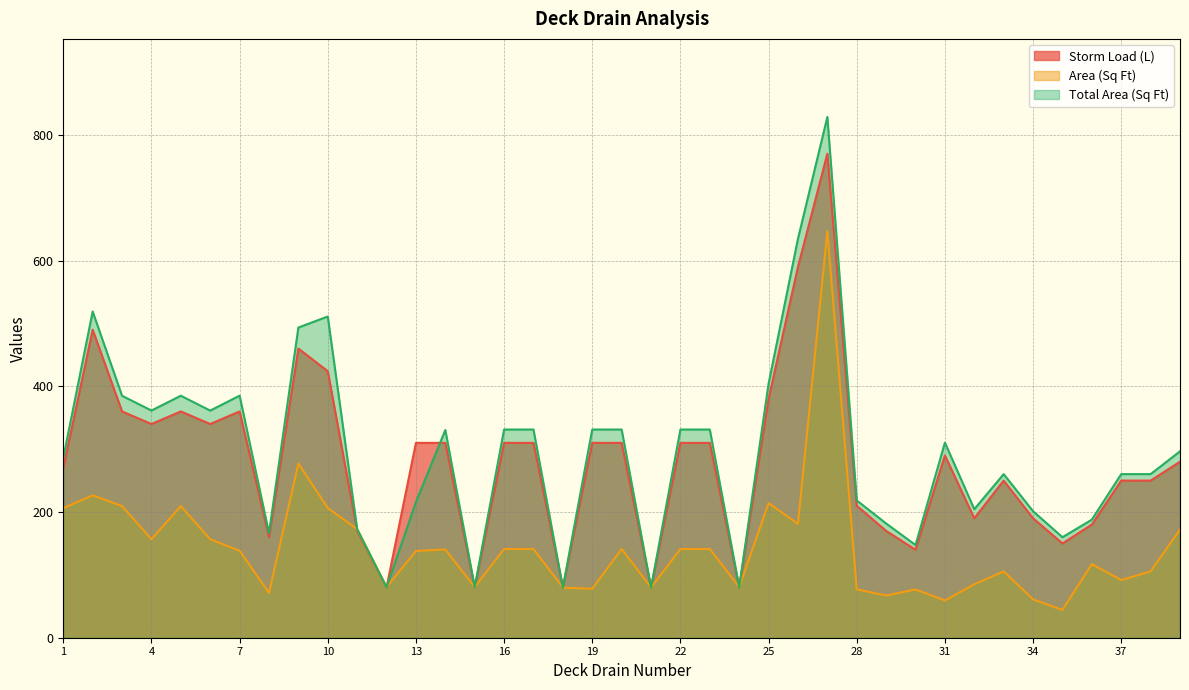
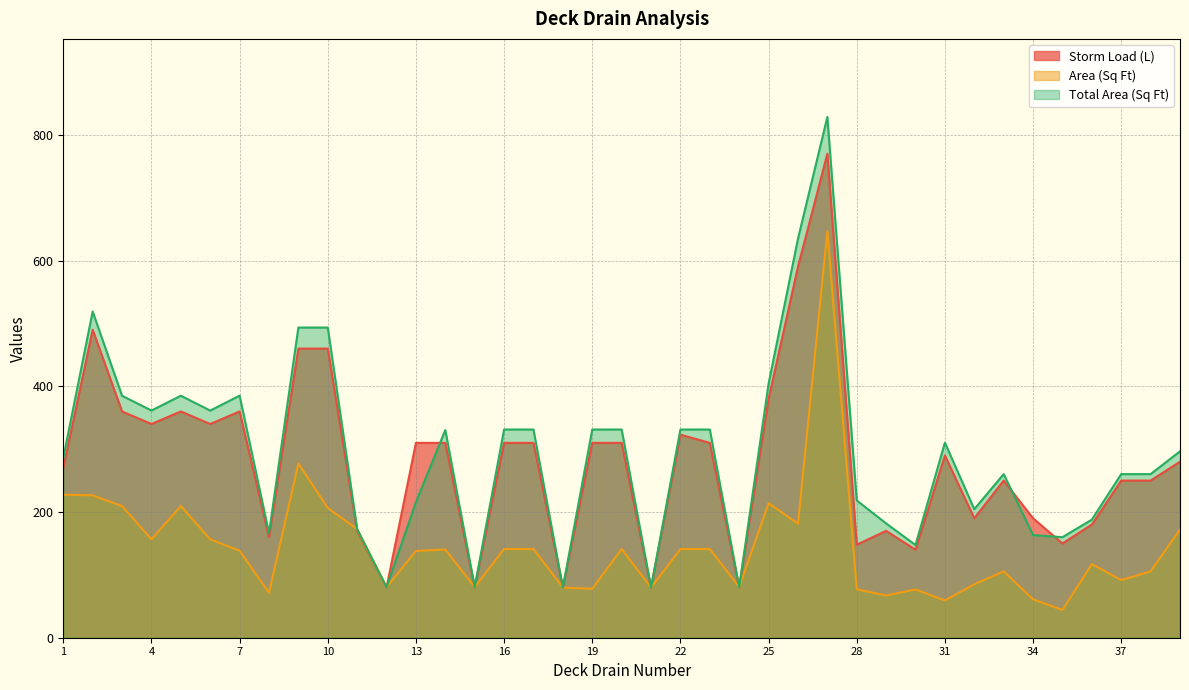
  {
    "Storm Load (L)": {
      "1": 270,
      "4": 340,
      "7": 360,
-     "10": 420,
+     "10": 460,
      "13": 310,
      "16": 310,
      "19": 310,
-     "22": 310,
+     "22": 320,
      "25": 380,
-     "28": 210,
+     "28": 150,
      "31": 290,
      "34": 190,
      "37": 250
    },
    "Area (Sq Ft)": {
-     "1": 210,
+     "1": 230,
      "4": 160,
      "7": 140,
      "10": 210,
      "13": 140,
      "16": 140,
      "19": 80,
      "22": 140,
      "25": 210,
      "28": 80,
      "31": 60,
      "34": 60,
      "37": 90
    },
    "Total Area (Sq Ft)": {
      "1": 290,
      "4": 360,
      "7": 390,
-     "10": 510,
+     "10": 490,
      "13": 220,
      "16": 330,
      "19": 330,
      "22": 330,
      "25": 400,
      "28": 220,
      "31": 310,
-     "34": 200,
+     "34": 160,
      "37": 260
    }
  }
